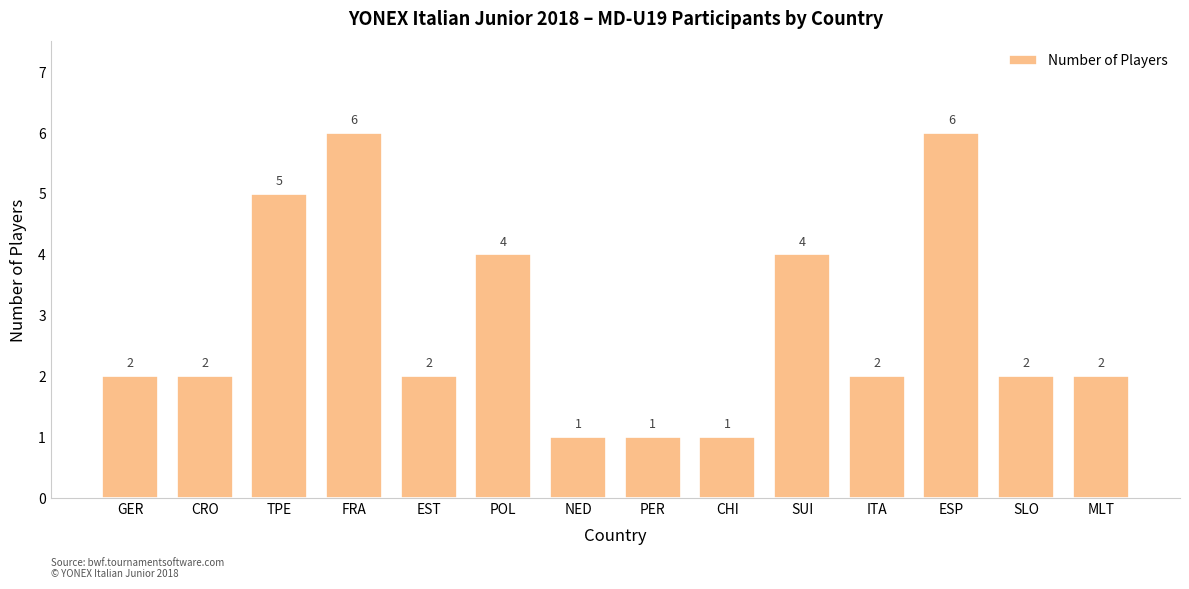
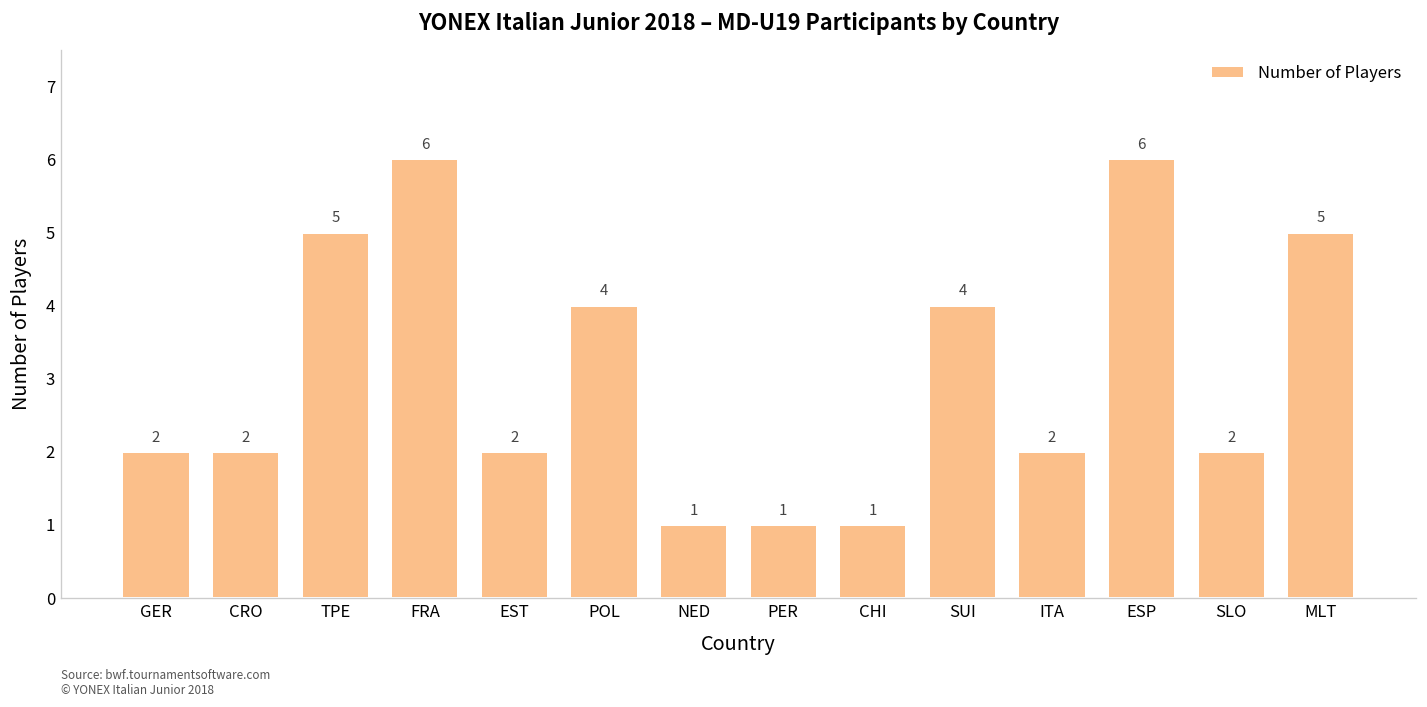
  {
    "GER": 2,
    "CRO": 2,
    "TPE": 5,
    "FRA": 6,
    "EST": 2,
    "POL": 4,
    "NED": 1,
    "PER": 1,
    "CHI": 1,
    "SUI": 4,
    "ITA": 2,
    "ESP": 6,
    "SLO": 2,
-   "MLT": 2
+   "MLT": 5
  }
